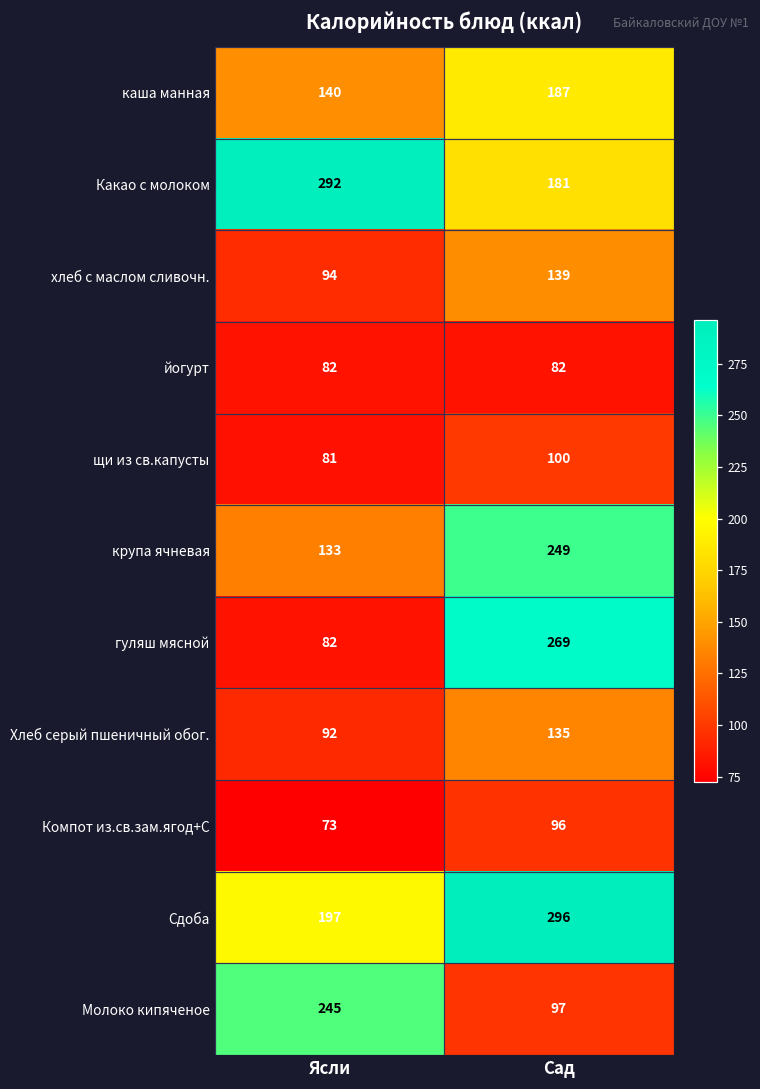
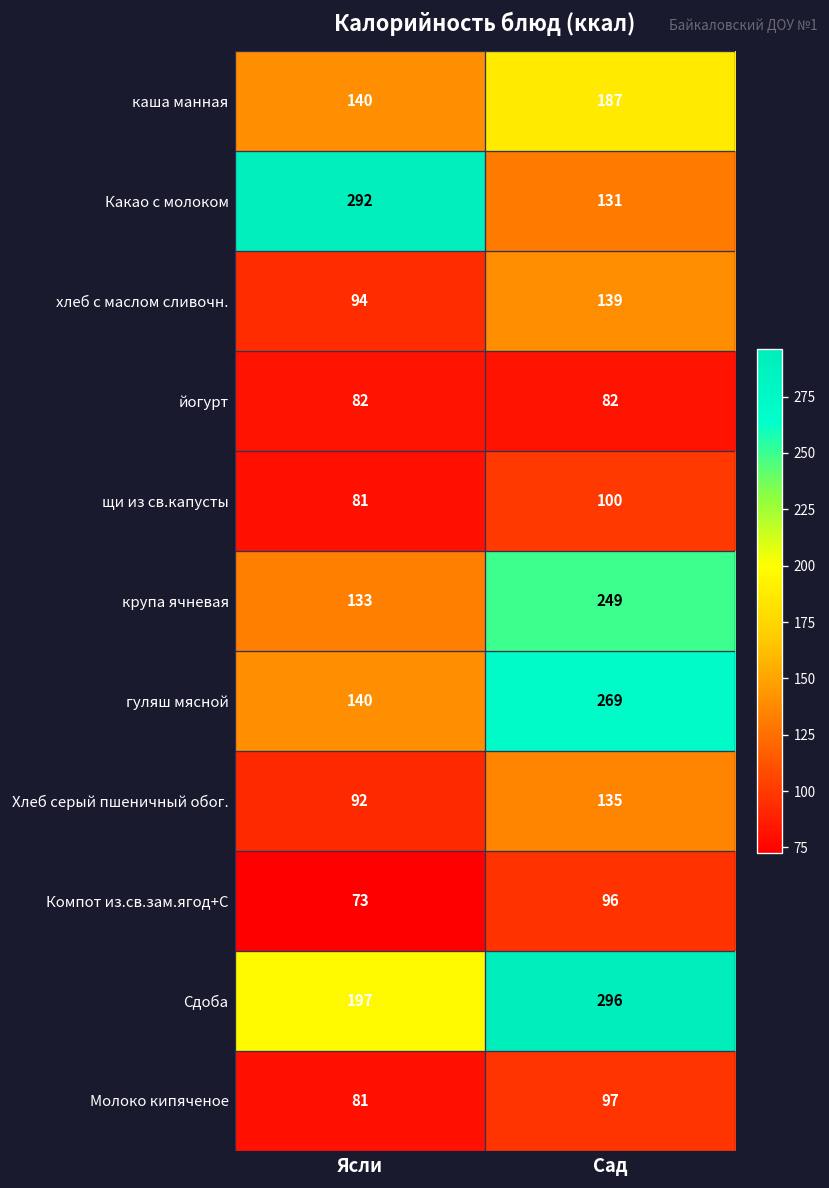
  {
    "каша манная": {
      "Ясли": 140,
      "Сад": 187
    },
    "Какао с молоком": {
      "Ясли": 292,
-     "Сад": 181
+     "Сад": 131
    },
    "хлеб с маслом сливочн.": {
      "Ясли": 94,
      "Сад": 139
    },
    "йогурт": {
      "Ясли": 82,
      "Сад": 82
    },
    "щи из св.капусты": {
      "Ясли": 81,
      "Сад": 100
    },
    "крупа ячневая": {
      "Ясли": 133,
      "Сад": 249
    },
    "гуляш мясной": {
-     "Ясли": 82,
+     "Ясли": 140,
      "Сад": 269
    },
    "Хлеб серый пшеничный обог.": {
      "Ясли": 92,
      "Сад": 135
    },
    "Компот из.св.зам.ягод+С": {
      "Ясли": 73,
      "Сад": 96
    },
    "Сдоба": {
      "Ясли": 197,
      "Сад": 296
    },
    "Молоко кипяченое": {
-     "Ясли": 245,
+     "Ясли": 81,
      "Сад": 97
    }
  }
